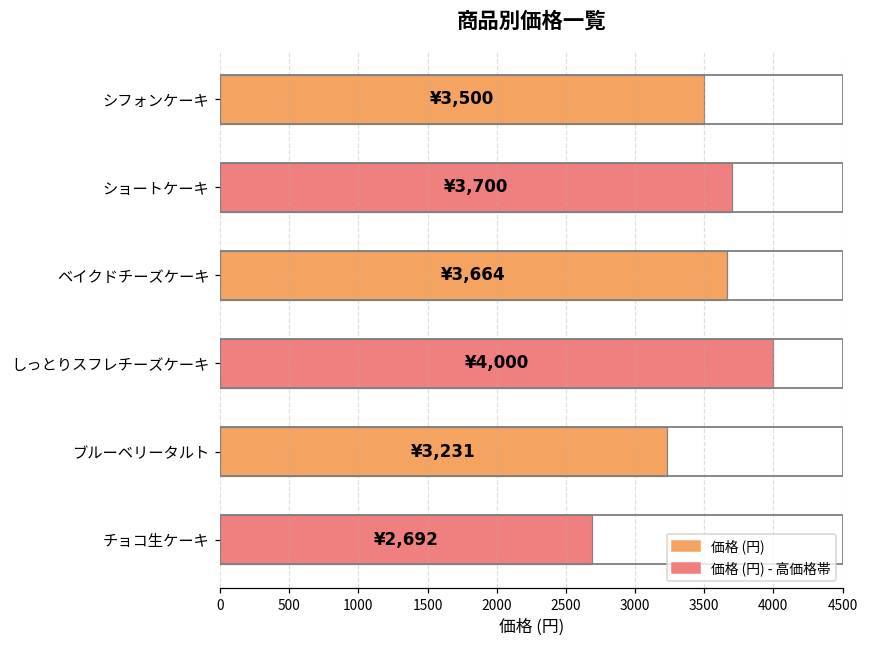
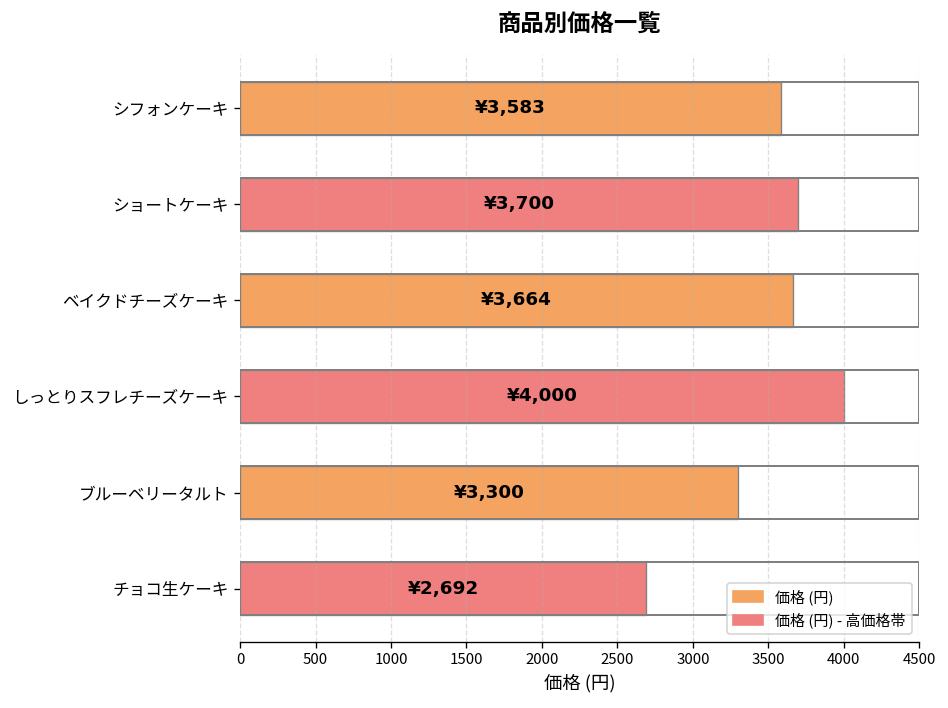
  {
-   "シフォンケーキ": "¥3,500",
+   "シフォンケーキ": "¥3,583",
    "ショートケーキ": "¥3,700",
    "ベイクドチーズケーキ": "¥3,664",
    "しっとりスフレチーズケーキ": "¥4,000",
-   "ブルーベリータルト": "¥3,231",
+   "ブルーベリータルト": "¥3,300",
    "チョコ生ケーキ": "¥2,692"
  }
